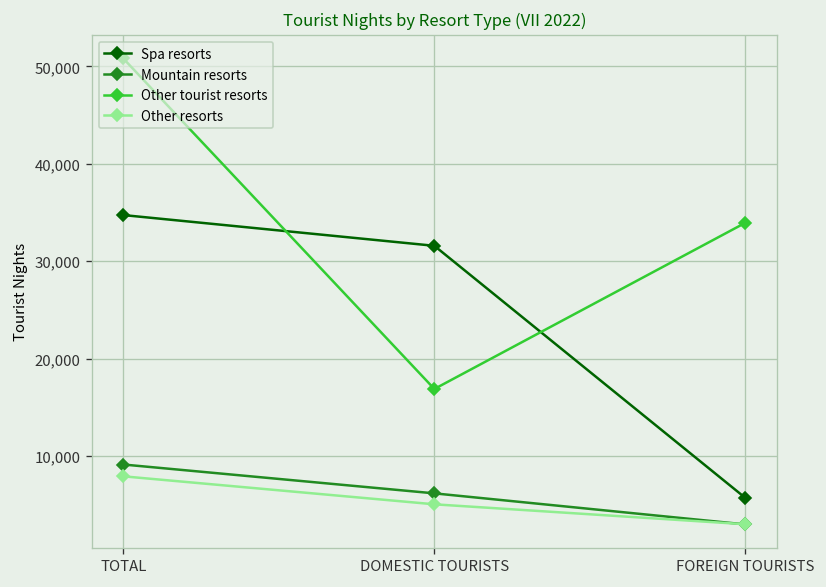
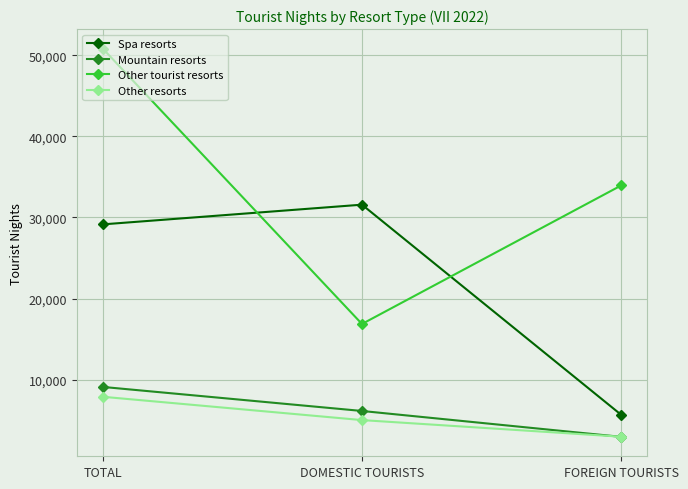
  {
    "Spa resorts": {
-     "TOTAL": "35,000",
+     "TOTAL": "29,000",
      "DOMESTIC TOURISTS": "32,000",
      "FOREIGN TOURISTS": "6,000"
    },
    "Mountain resorts": {
      "TOTAL": "9,000",
      "DOMESTIC TOURISTS": "6,000"
    },
    "Other tourist resorts": {
      "DOMESTIC TOURISTS": "17,000",
      "FOREIGN TOURISTS": "34,000"
    },
    "Other resorts": {
      "TOTAL": "8,000",
      "DOMESTIC TOURISTS": "5,000"
    }
  }
